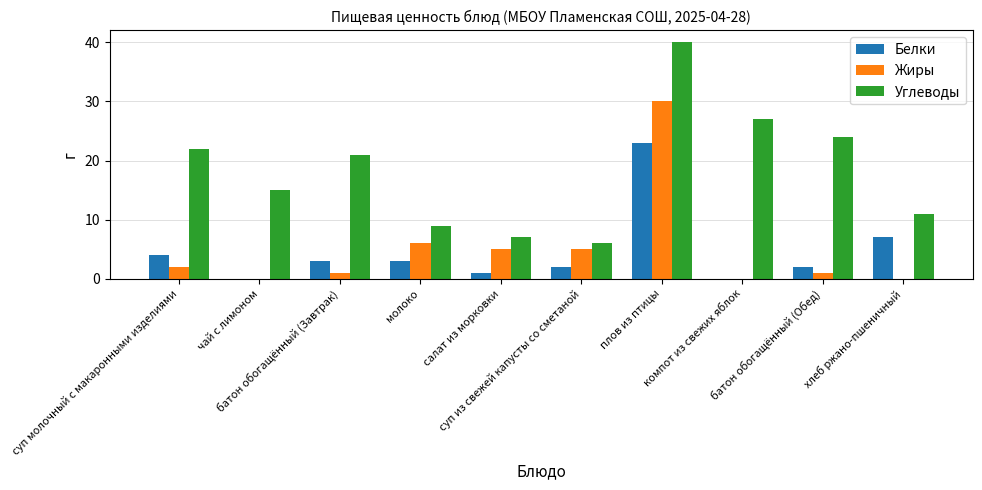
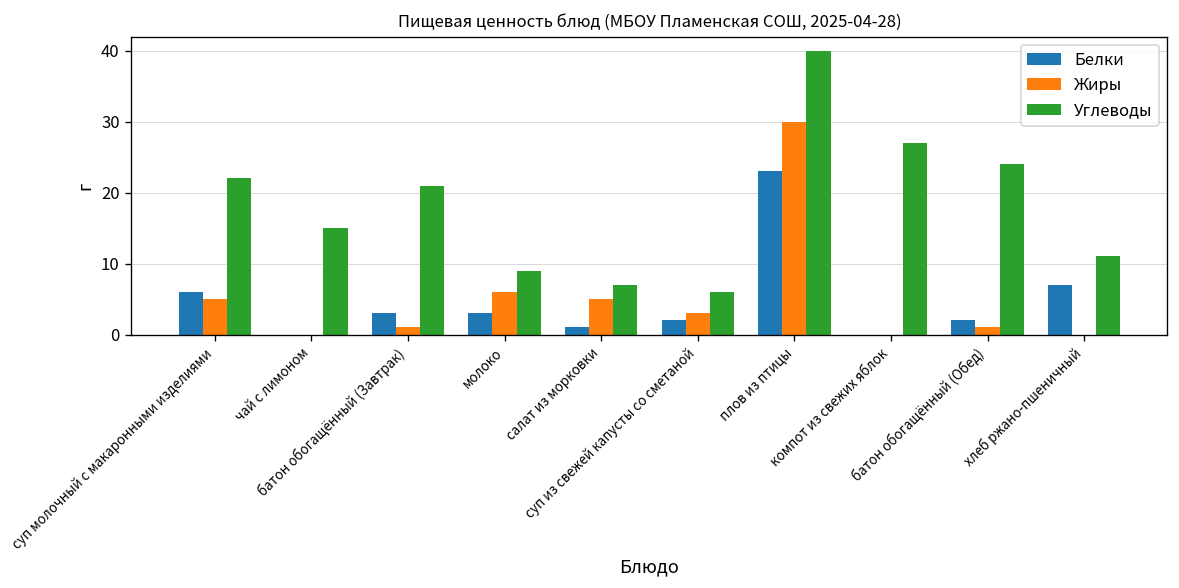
  {
    "Белки": {
-     "суп молочный с макаронными изделиями": 4,
+     "суп молочный с макаронными изделиями": 6,
      "чай с лимоном": 0,
      "батон обогащённый (Завтрак)": 3,
      "молоко": 3,
      "салат из морковки": 1,
      "суп из свежей капусты со сметаной": 2,
      "плов из птицы": 23,
      "компот из свежих яблок": 0,
      "батон обогащённый (Обед)": 2,
      "хлеб ржано-пшеничный": 7
    },
    "Жиры": {
-     "суп молочный с макаронными изделиями": 2,
+     "суп молочный с макаронными изделиями": 5,
      "чай с лимоном": 0,
      "батон обогащённый (Завтрак)": 1,
      "молоко": 6,
      "салат из морковки": 5,
-     "суп из свежей капусты со сметаной": 5,
+     "суп из свежей капусты со сметаной": 3,
      "плов из птицы": 30,
      "компот из свежих яблок": 0,
      "батон обогащённый (Обед)": 1,
      "хлеб ржано-пшеничный": 0
    },
    "Углеводы": {
      "суп молочный с макаронными изделиями": 22,
      "чай с лимоном": 15,
      "батон обогащённый (Завтрак)": 21,
      "молоко": 9,
      "салат из морковки": 7,
      "суп из свежей капусты со сметаной": 6,
      "плов из птицы": 40,
      "компот из свежих яблок": 27,
      "батон обогащённый (Обед)": 24,
      "хлеб ржано-пшеничный": 11
    }
  }
